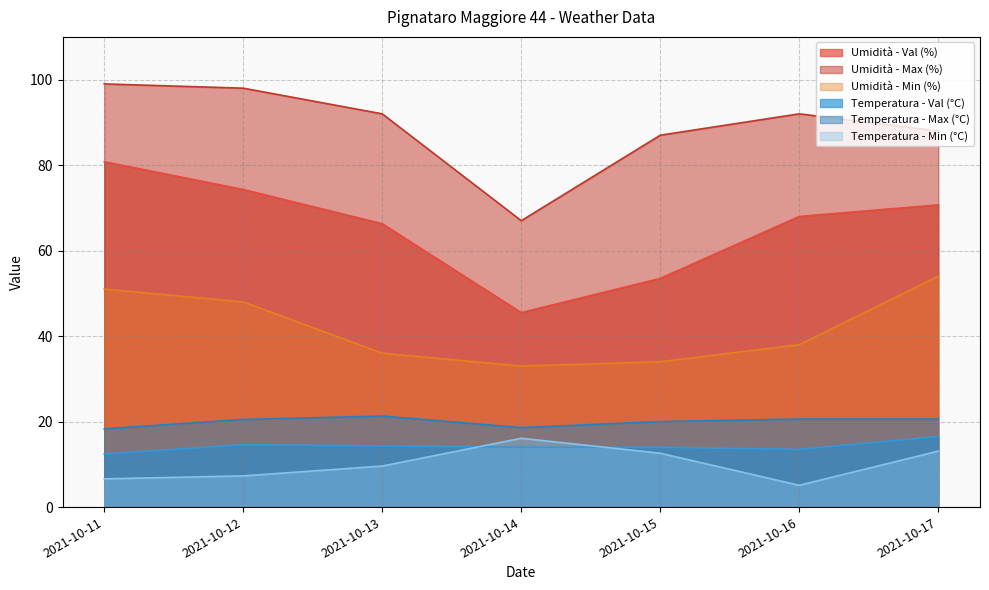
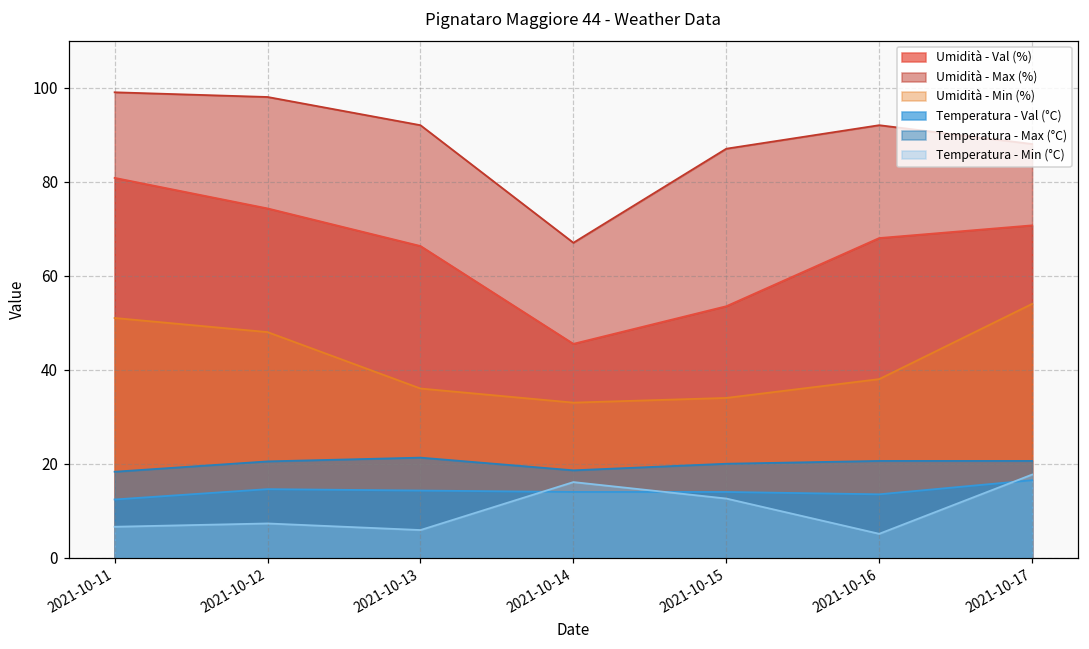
  {
    "Temperatura - Min (°C)": {
      "2021-10-11": 7,
      "2021-10-12": 7,
-     "2021-10-13": 10,
+     "2021-10-13": 6,
      "2021-10-14": 16,
      "2021-10-15": 13,
      "2021-10-16": 5,
-     "2021-10-17": 13
+     "2021-10-17": 18
    }
  }
